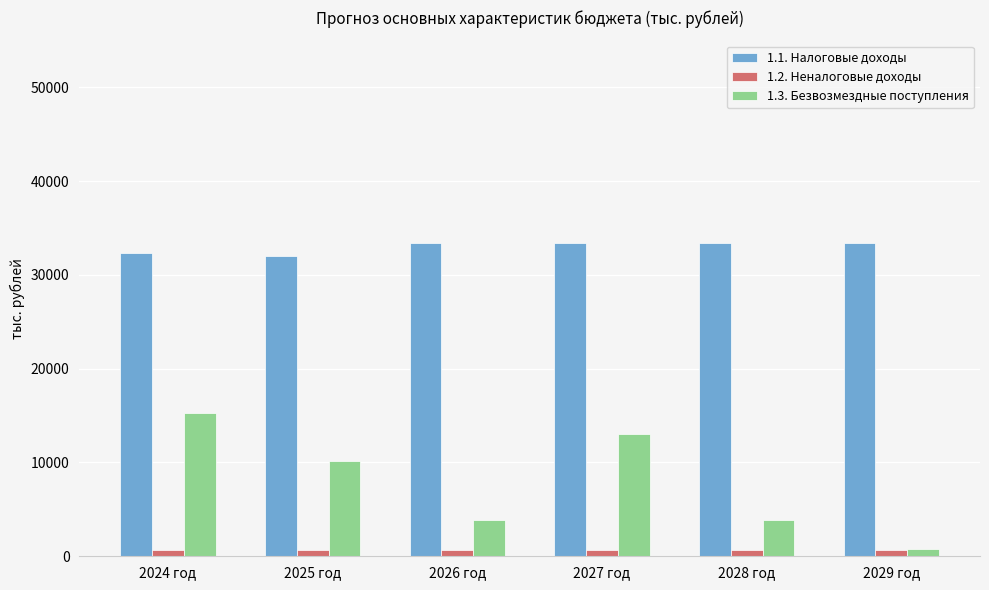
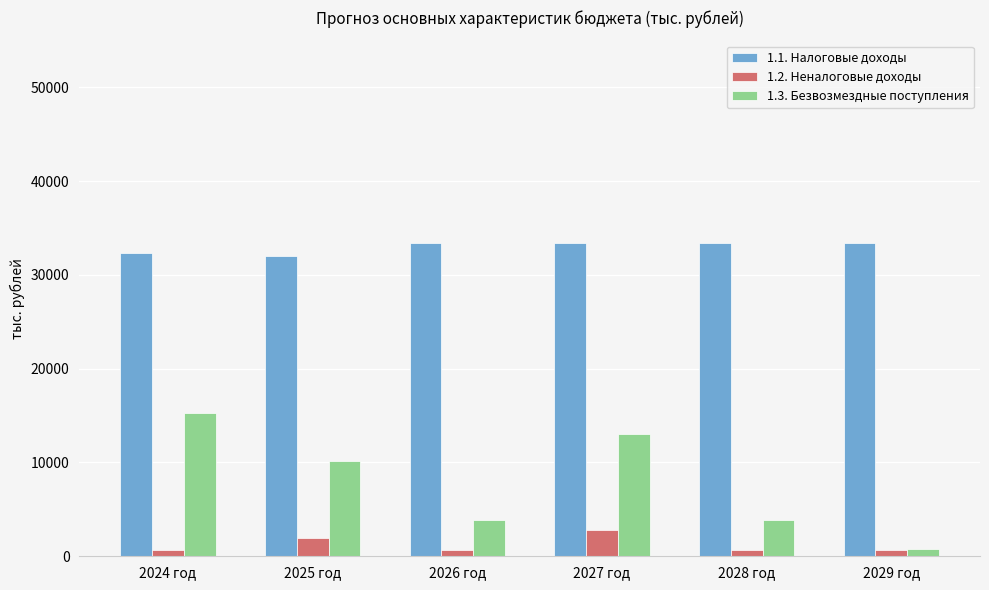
  {
    "1.1. Налоговые доходы": {
      "2024 год": 32000,
      "2025 год": 32000,
      "2026 год": 33000,
      "2027 год": 33000,
      "2028 год": 33000,
      "2029 год": 33000
    },
    "1.2. Неналоговые доходы": {
      "2024 год": 1000,
-     "2025 год": 1000,
+     "2025 год": 2000,
      "2026 год": 1000,
-     "2027 год": 1000,
+     "2027 год": 3000,
      "2028 год": 1000,
      "2029 год": 1000
    },
    "1.3. Безвозмездные поступления": {
      "2024 год": 15000,
      "2025 год": 10000,
      "2026 год": 4000,
      "2027 год": 13000,
      "2028 год": 4000,
      "2029 год": 1000
    }
  }
